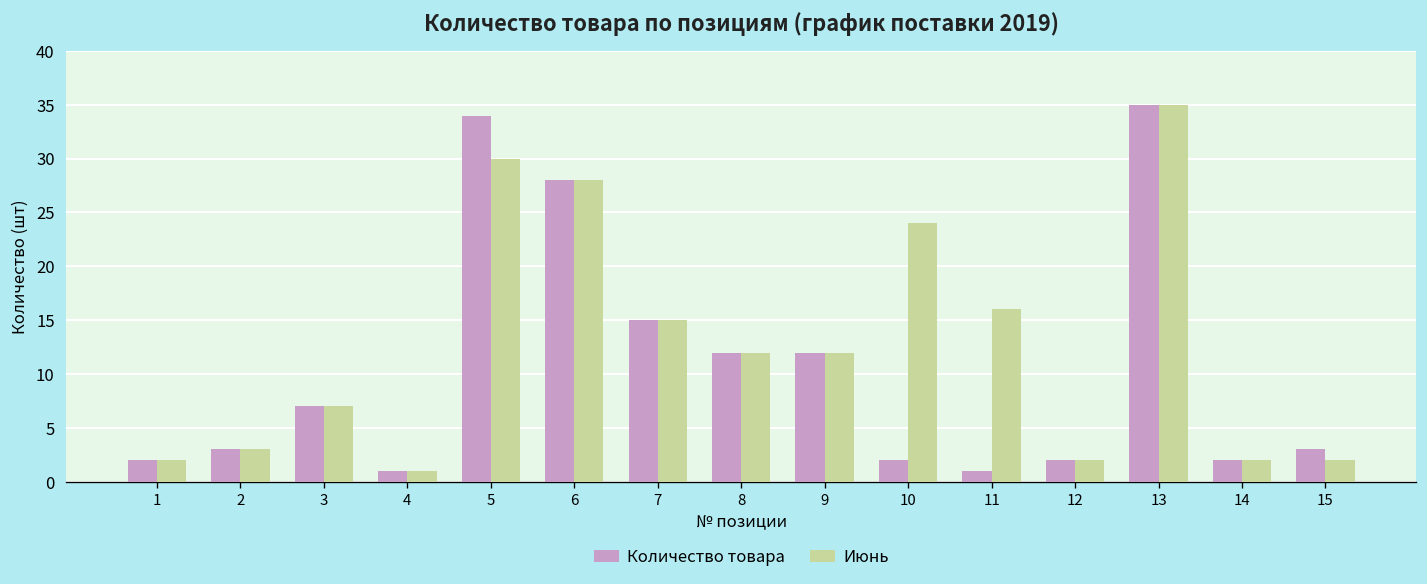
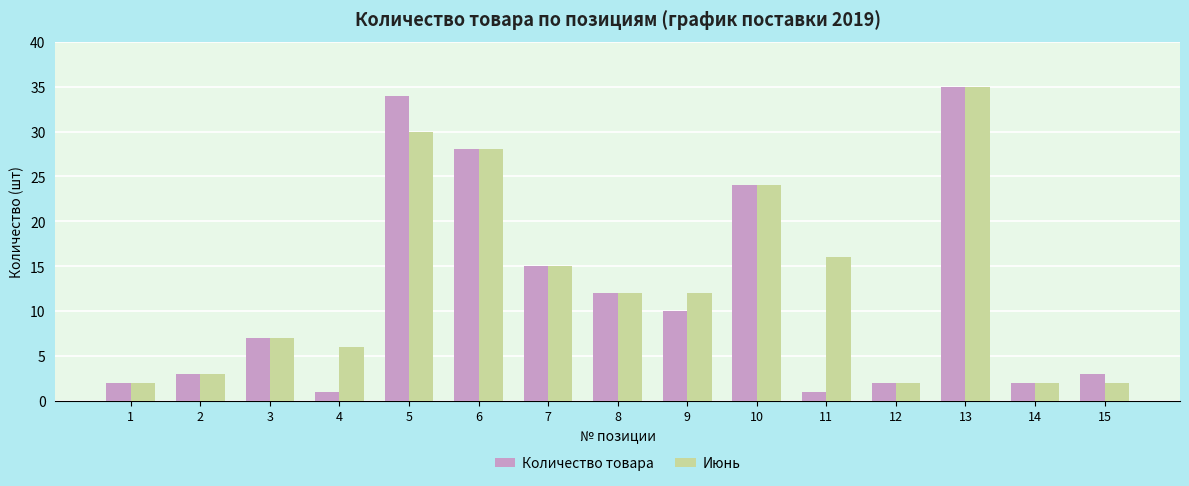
  {
    "Количество товара": {
      "1": 2,
      "2": 3,
      "3": 7,
      "4": 1,
      "5": 34,
      "6": 28,
      "7": 15,
      "8": 12,
-     "9": 12,
-     "10": 2,
+     "9": 10,
+     "10": 24,
      "11": 1,
      "12": 2,
      "13": 35,
      "14": 2,
      "15": 3
    },
    "Июнь": {
      "1": 2,
      "2": 3,
      "3": 7,
-     "4": 1,
+     "4": 6,
      "5": 30,
      "6": 28,
      "7": 15,
      "8": 12,
      "9": 12,
      "10": 24,
      "11": 16,
      "12": 2,
      "13": 35,
      "14": 2,
      "15": 2
    }
  }
